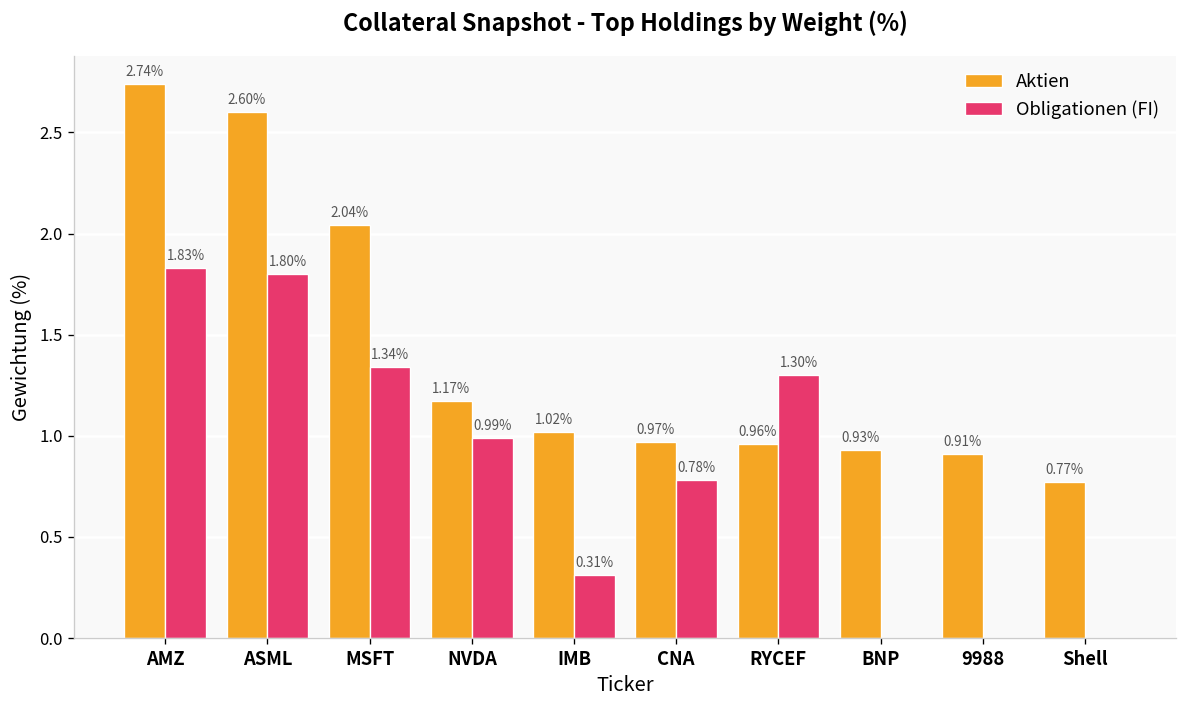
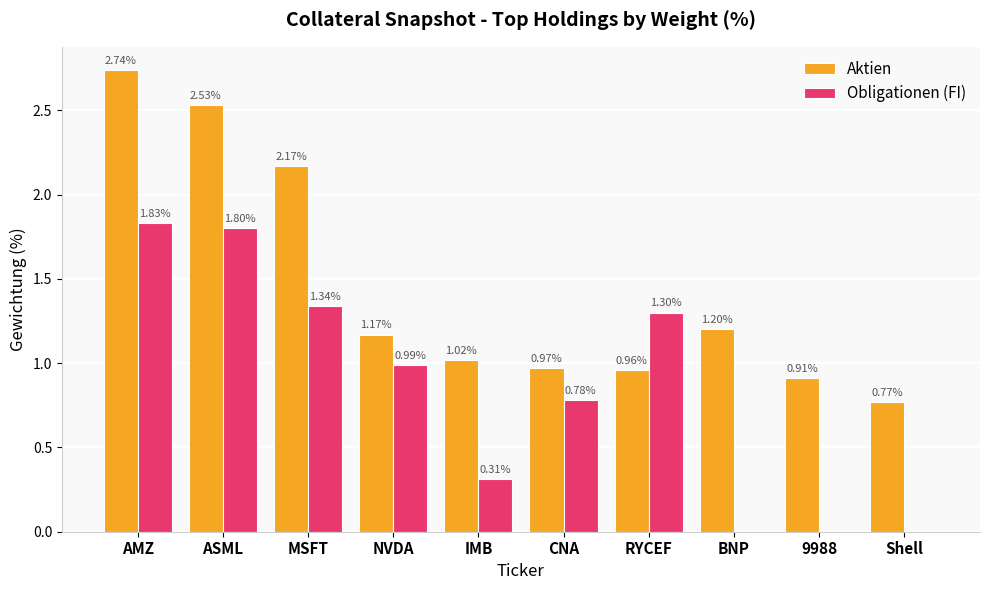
  {
    "Aktien": {
      "AMZ": "2.74%",
-     "ASML": "2.60%",
-     "MSFT": "2.04%",
+     "ASML": "2.53%",
+     "MSFT": "2.17%",
      "NVDA": "1.17%",
      "IMB": "1.02%",
      "CNA": "0.97%",
      "RYCEF": "0.96%",
-     "BNP": "0.93%",
+     "BNP": "1.20%",
      "9988": "0.91%",
      "Shell": "0.77%"
    },
    "Obligationen (FI)": {
      "AMZ": "1.83%",
      "ASML": "1.80%",
      "MSFT": "1.34%",
      "NVDA": "0.99%",
      "IMB": "0.31%",
      "CNA": "0.78%",
      "RYCEF": "1.30%"
    }
  }
